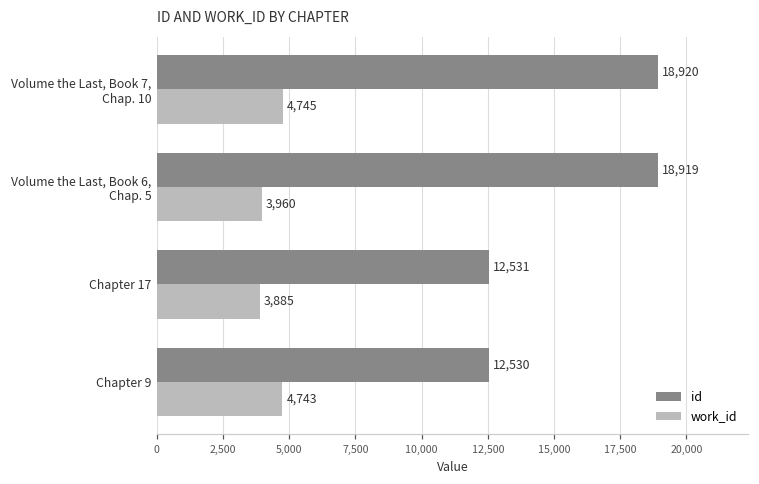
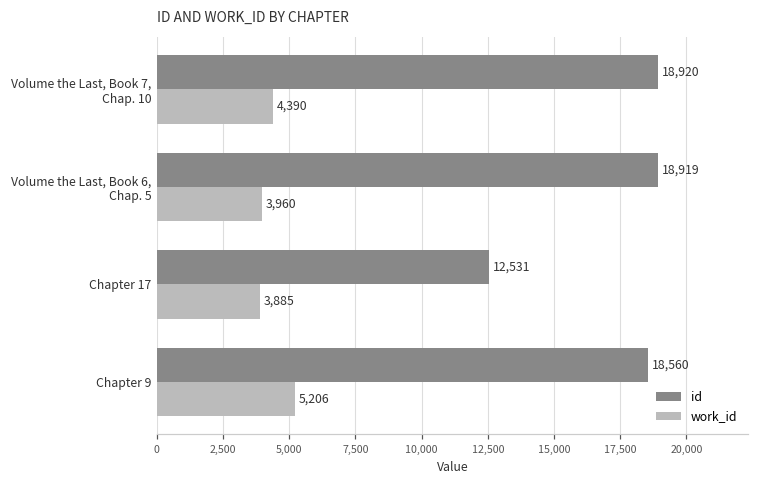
  {
    "id": {
      "Volume the Last, Book 7, Chap. 10": "18,920",
      "Volume the Last, Book 6, Chap. 5": "18,919",
      "Chapter 17": "12,531",
-     "Chapter 9": "12,530"
+     "Chapter 9": "18,560"
    },
    "work_id": {
-     "Volume the Last, Book 7, Chap. 10": "4,745",
+     "Volume the Last, Book 7, Chap. 10": "4,390",
      "Volume the Last, Book 6, Chap. 5": "3,960",
      "Chapter 17": "3,885",
-     "Chapter 9": "4,743"
+     "Chapter 9": "5,206"
    }
  }
